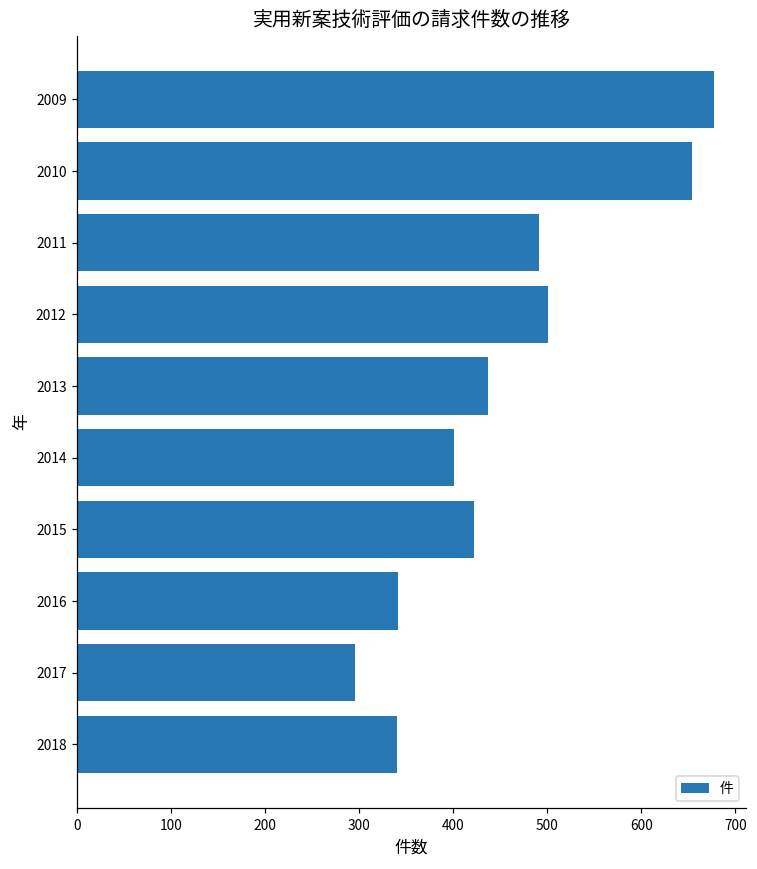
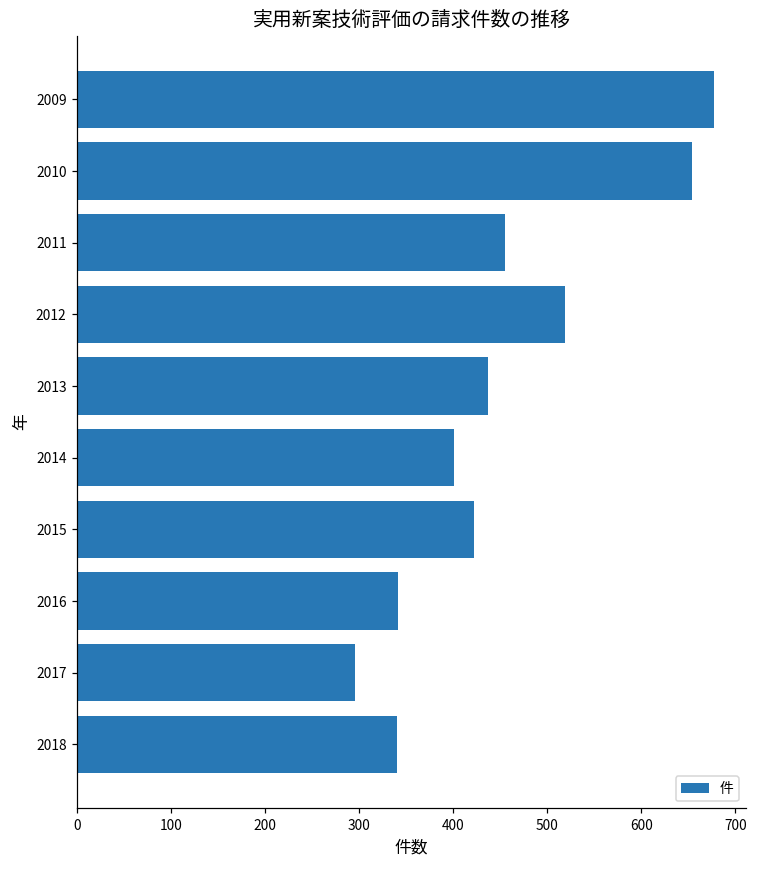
  {
    "2009": 680,
    "2010": 650,
-   "2011": 490,
-   "2012": 500,
+   "2011": 460,
+   "2012": 520,
    "2013": 440,
    "2014": 400,
    "2015": 420,
    "2016": 340,
    "2017": 300,
    "2018": 340
  }
